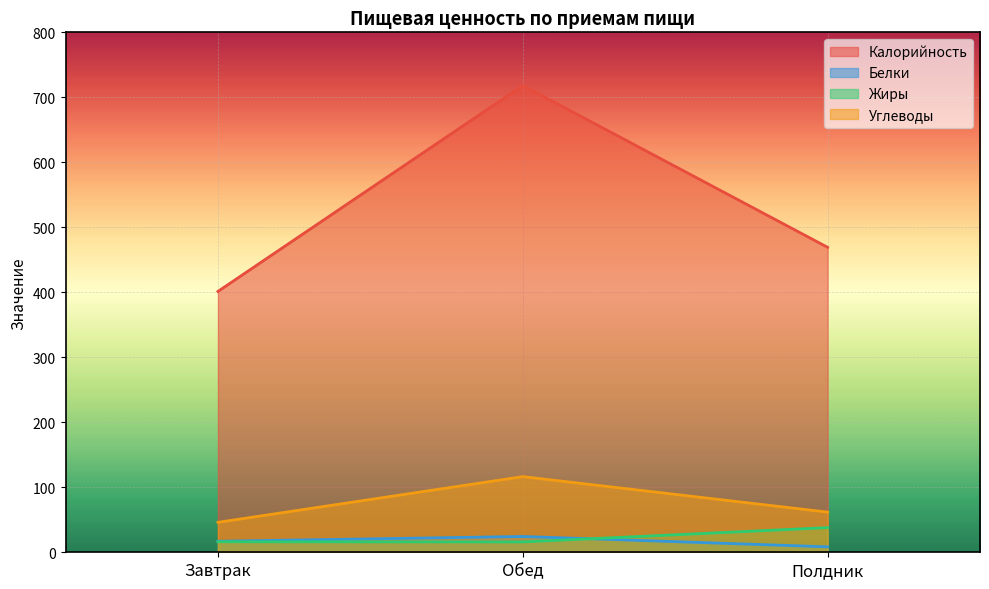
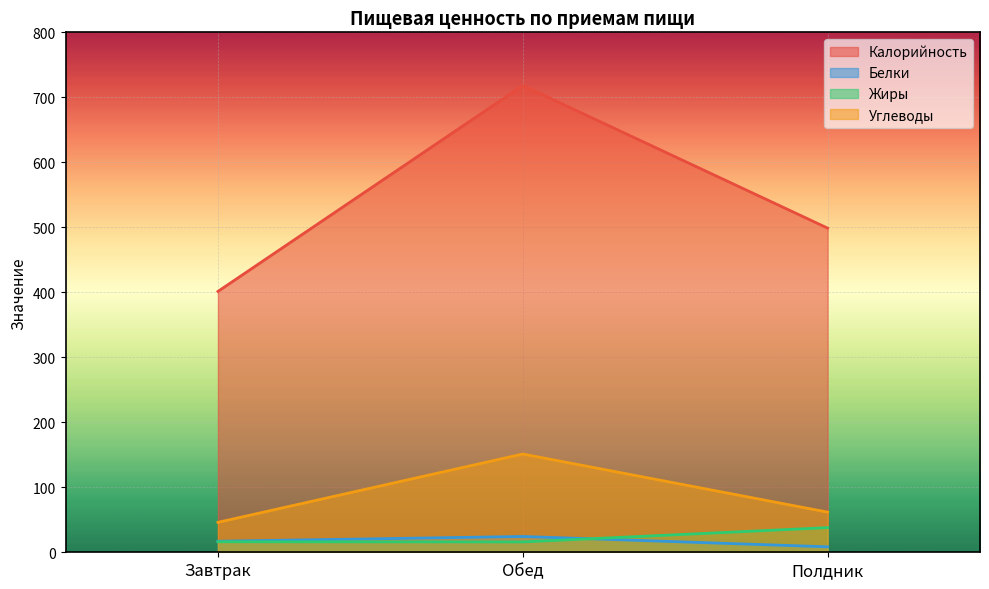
  {
    "Калорийность": {
      "Завтрак": 400,
      "Обед": 720,
-     "Полдник": 470
+     "Полдник": 500
    },
    "Белки": {
      "Обед": 20,
      "Полдник": 10
    },
    "Жиры": {
      "Обед": 20,
      "Полдник": 40
    },
    "Углеводы": {
      "Завтрак": 50,
-     "Обед": 120,
+     "Обед": 150,
      "Полдник": 60
    }
  }
